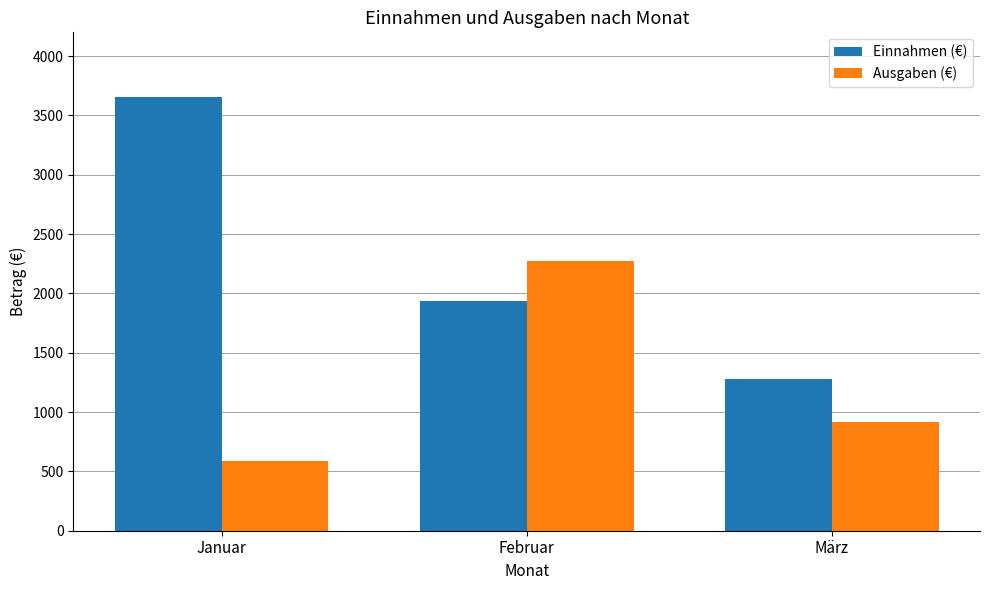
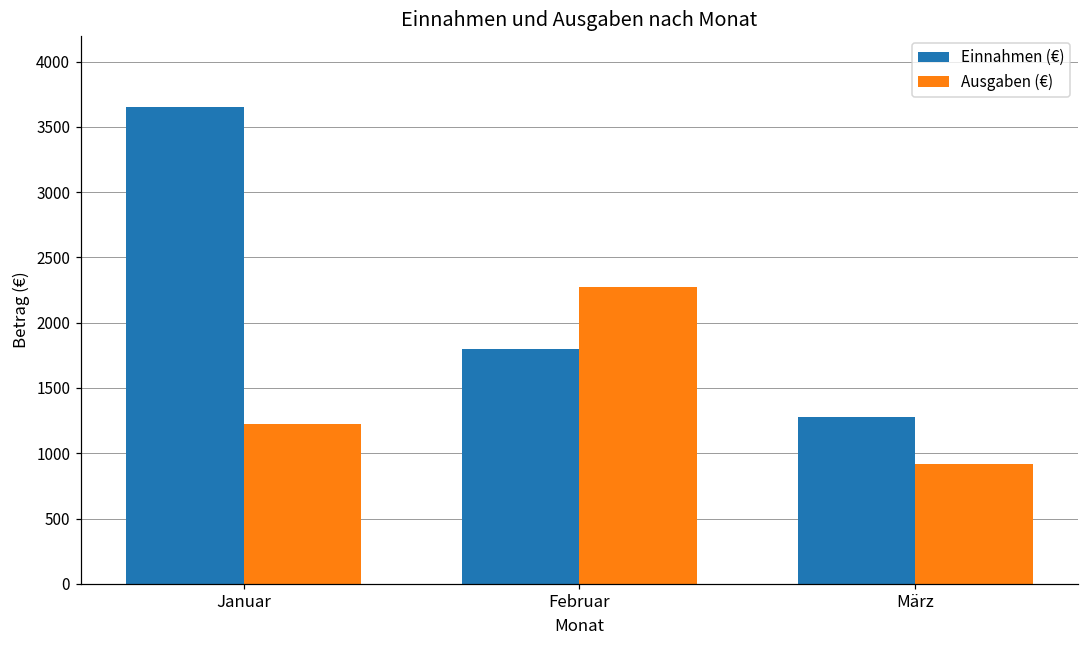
  {
    "Einnahmen (€)": {
      "Januar": 3650,
-     "Februar": 1930,
+     "Februar": 1800,
      "März": 1280
    },
    "Ausgaben (€)": {
-     "Januar": 590,
+     "Januar": 1220,
      "Februar": 2280,
      "März": 920
    }
  }
